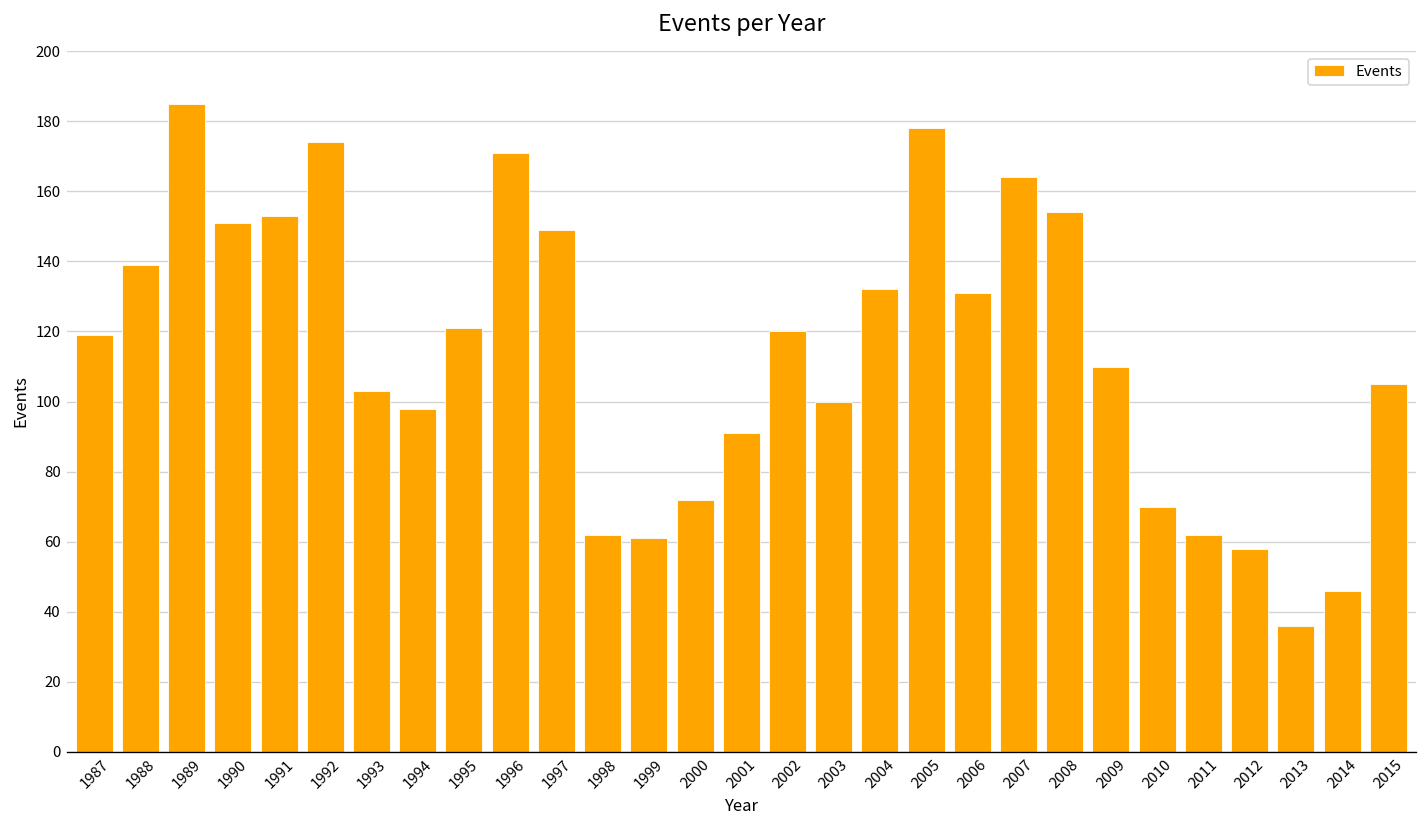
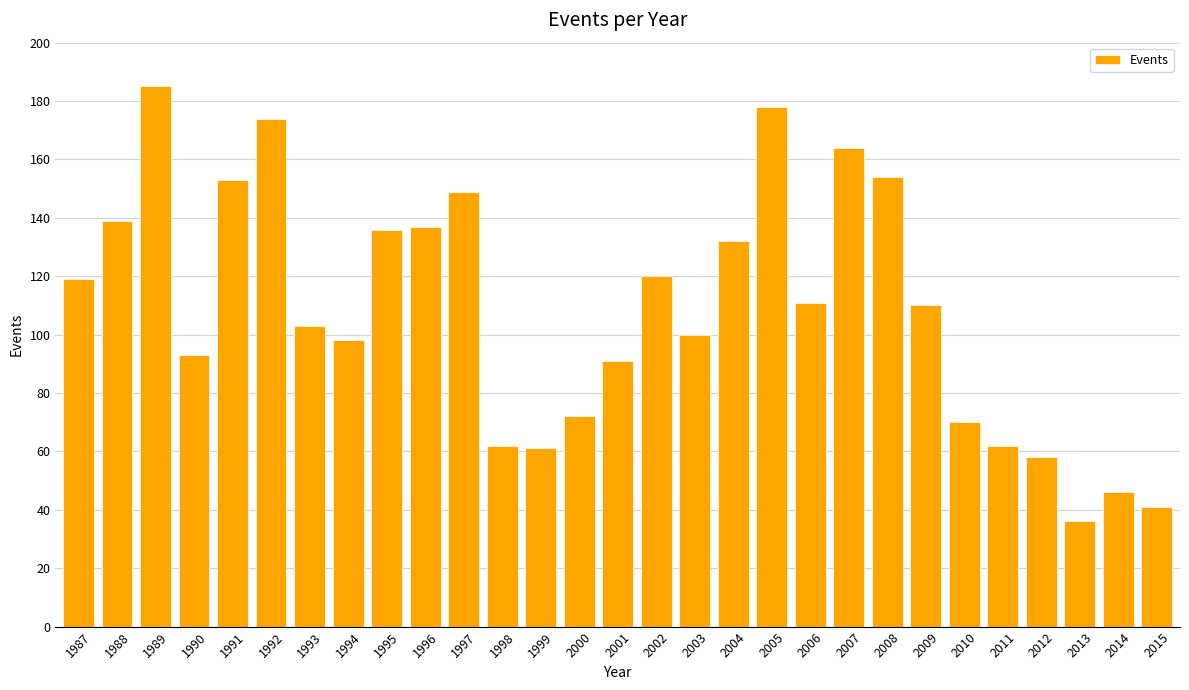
  {
    "1987": 119,
    "1988": 139,
    "1989": 185,
-   "1990": 151,
+   "1990": 93,
    "1991": 153,
    "1992": 174,
    "1993": 103,
    "1994": 98,
-   "1995": 121,
-   "1996": 171,
+   "1995": 136,
+   "1996": 137,
    "1997": 149,
    "1998": 62,
    "1999": 61,
    "2000": 72,
    "2001": 91,
    "2002": 120,
    "2003": 100,
    "2004": 132,
    "2005": 178,
-   "2006": 131,
+   "2006": 111,
    "2007": 164,
    "2008": 154,
    "2009": 110,
    "2010": 70,
    "2011": 62,
    "2012": 58,
    "2013": 36,
    "2014": 46,
-   "2015": 105
+   "2015": 41
  }
